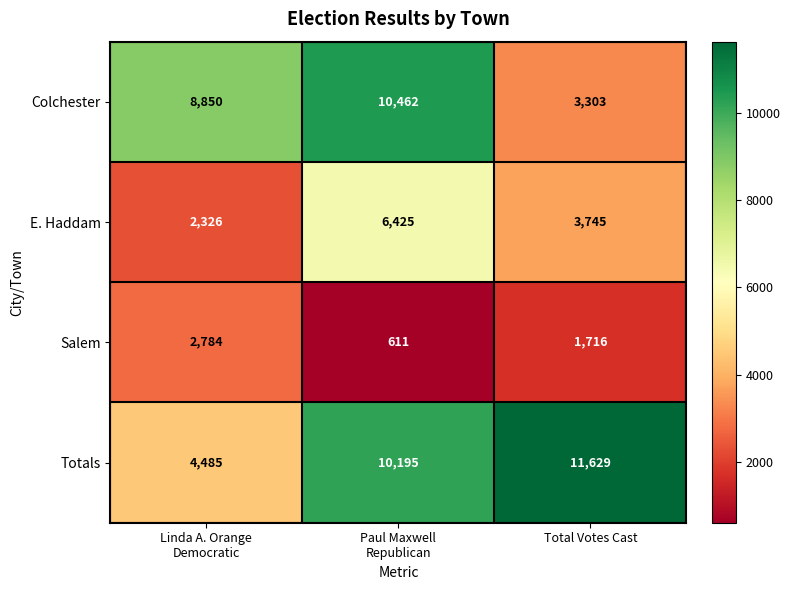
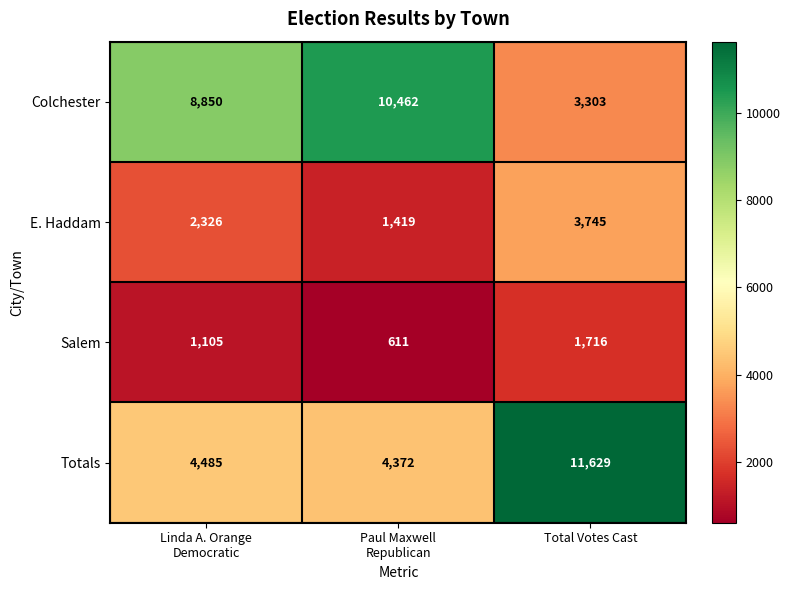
  {
    "Colchester": {
      "Linda A. Orange Democratic": "8,850",
      "Paul Maxwell Republican": "10,462",
      "Total Votes Cast": "3,303"
    },
    "E. Haddam": {
      "Linda A. Orange Democratic": "2,326",
-     "Paul Maxwell Republican": "6,425",
+     "Paul Maxwell Republican": "1,419",
      "Total Votes Cast": "3,745"
    },
    "Salem": {
-     "Linda A. Orange Democratic": "2,784",
+     "Linda A. Orange Democratic": "1,105",
      "Paul Maxwell Republican": "611",
      "Total Votes Cast": "1,716"
    },
    "Totals": {
      "Linda A. Orange Democratic": "4,485",
-     "Paul Maxwell Republican": "10,195",
+     "Paul Maxwell Republican": "4,372",
      "Total Votes Cast": "11,629"
    }
  }
